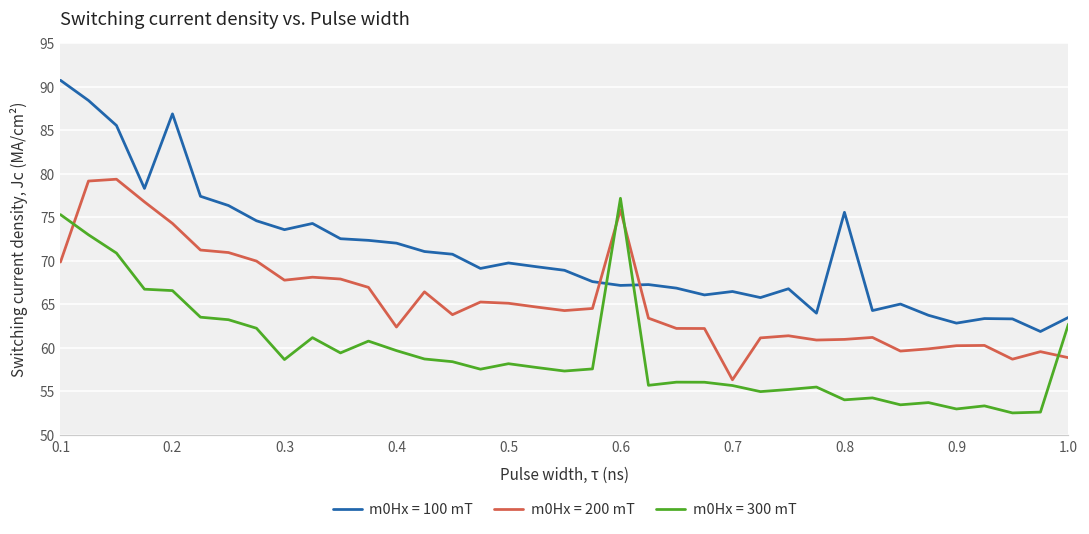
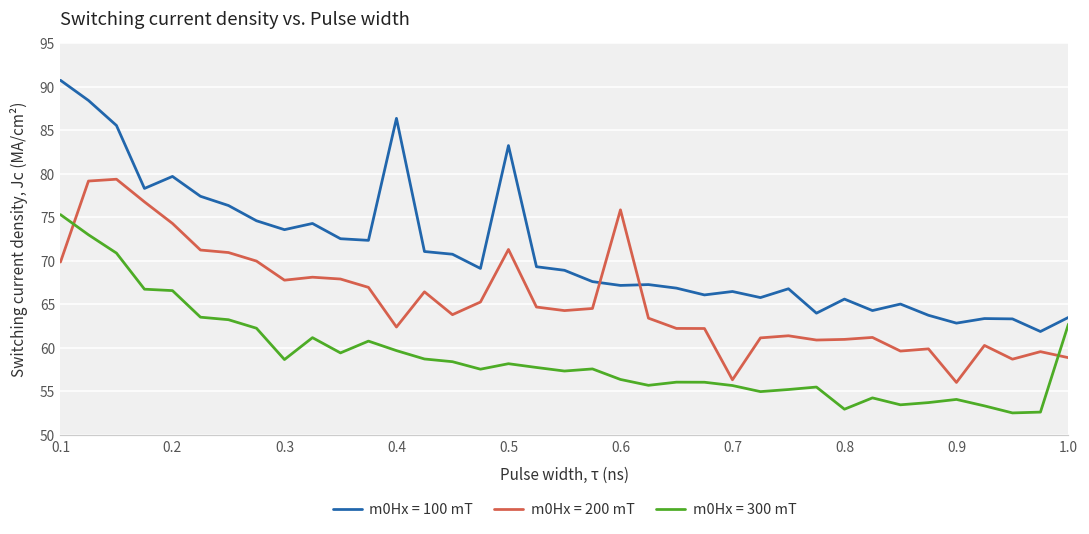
  {
    "m0Hx = 100 mT": {
      "0.1": 91,
-     "0.2": 87,
+     "0.2": 80,
      "0.3": 74,
-     "0.4": 72,
-     "0.5": 70,
+     "0.4": 86,
+     "0.5": 83,
      "0.6": 67,
      "0.7": 66,
-     "0.8": 76,
+     "0.8": 66,
      "0.9": 63,
      "1.0": 64
    },
    "m0Hx = 200 mT": {
      "0.1": 70,
      "0.2": 74,
      "0.3": 68,
      "0.4": 62,
-     "0.5": 65,
+     "0.5": 71,
      "0.6": 76,
      "0.7": 56,
      "0.8": 61,
-     "0.9": 60,
+     "0.9": 56,
      "1.0": 59
    },
    "m0Hx = 300 mT": {
      "0.1": 75,
      "0.2": 67,
      "0.3": 59,
      "0.4": 60,
      "0.5": 58,
-     "0.6": 77,
+     "0.6": 56,
      "0.7": 56,
-     "0.8": 54,
-     "0.9": 53,
+     "0.8": 53,
+     "0.9": 54,
      "1.0": 63
    }
  }
